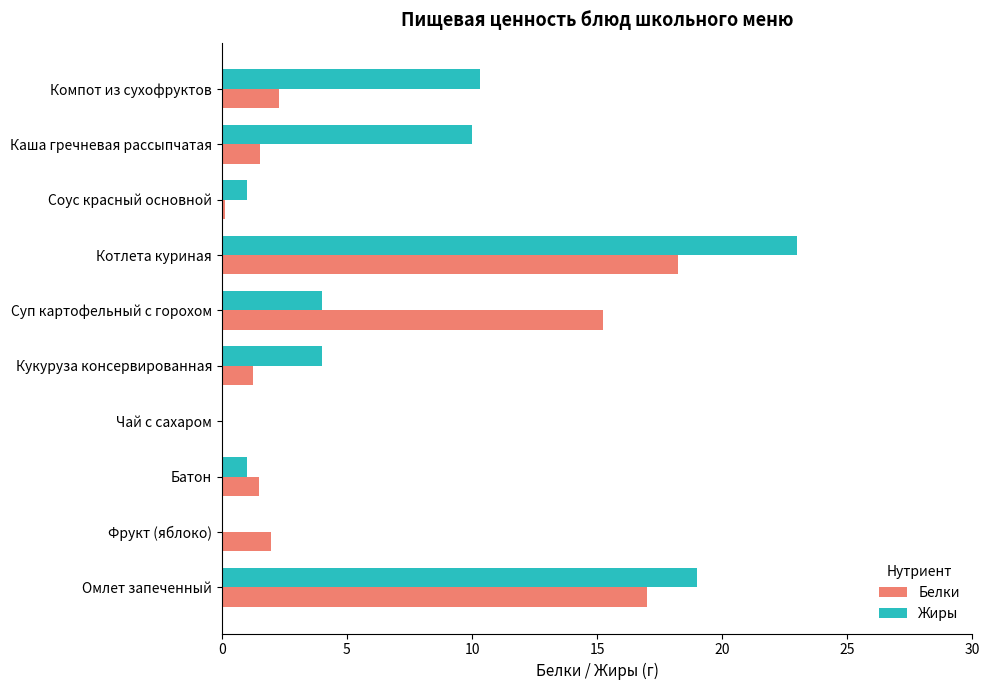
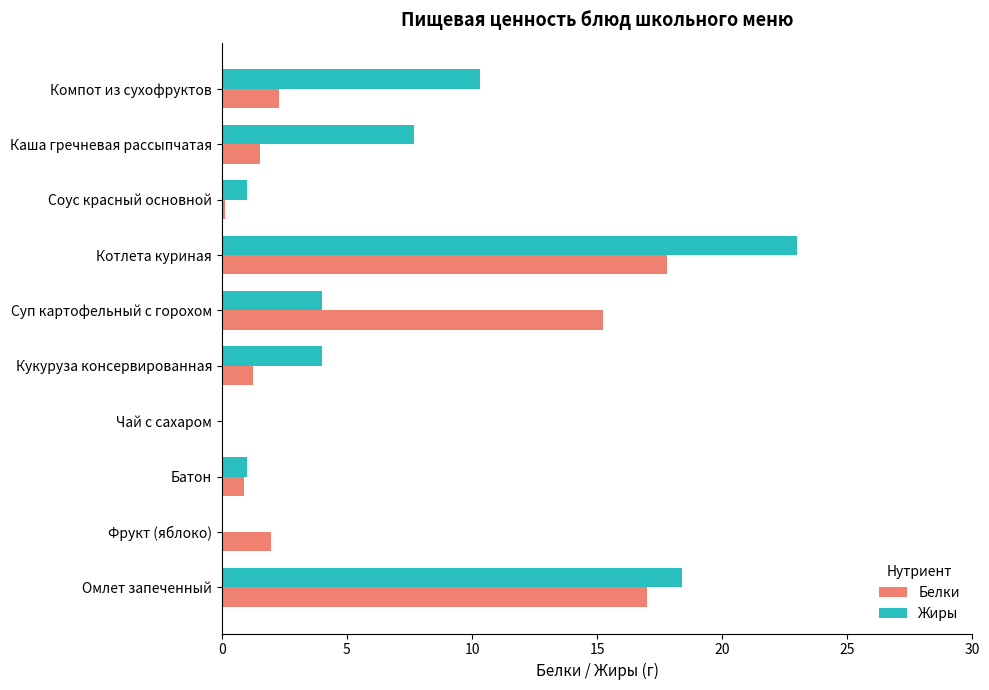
  {
    "Белки": {
      "Компот из сухофруктов": 2.3,
      "Каша гречневая рассыпчатая": 1.5,
      "Соус красный основной": 0.1,
-     "Котлета куриная": 18.2,
+     "Котлета куриная": 17.8,
      "Суп картофельный с горохом": 15.3,
      "Кукуруза консервированная": 1.2,
      "Чай с сахаром": 0.0,
-     "Батон": 1.5,
+     "Батон": 0.9,
      "Фрукт (яблоко)": 2.0,
      "Омлет запеченный": 17.0
    },
    "Жиры": {
      "Компот из сухофруктов": 10.3,
-     "Каша гречневая рассыпчатая": 10.0,
+     "Каша гречневая рассыпчатая": 7.7,
      "Соус красный основной": 1.0,
      "Котлета куриная": 23.0,
      "Суп картофельный с горохом": 4.0,
      "Кукуруза консервированная": 4.0,
      "Чай с сахаром": 0.0,
      "Батон": 1.0,
      "Фрукт (яблоко)": 0.0,
-     "Омлет запеченный": 19.0
+     "Омлет запеченный": 18.4
    }
  }
